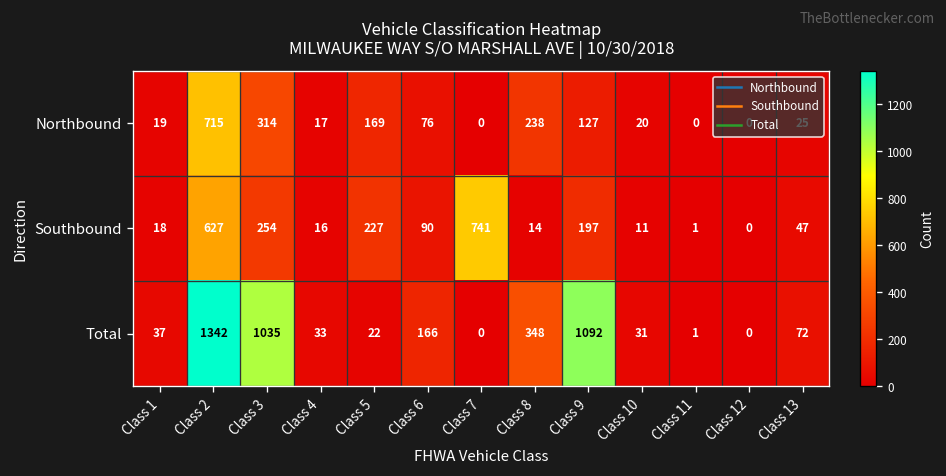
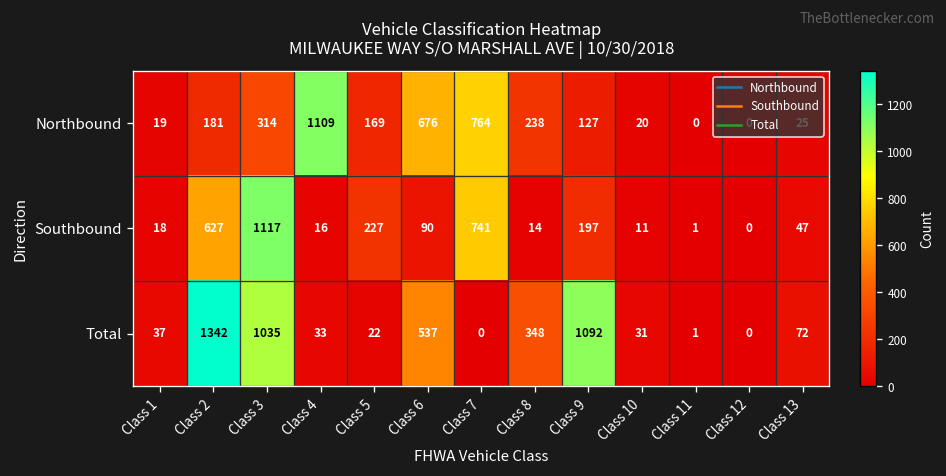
  {
    "Northbound": {
      "Class 1": 19,
-     "Class 2": 715,
+     "Class 2": 181,
      "Class 3": 314,
-     "Class 4": 17,
+     "Class 4": 1109,
      "Class 5": 169,
-     "Class 6": 76,
-     "Class 7": 0,
+     "Class 6": 676,
+     "Class 7": 764,
      "Class 8": 238,
      "Class 9": 127,
      "Class 10": 20,
      "Class 11": 0
    },
    "Southbound": {
      "Class 1": 18,
      "Class 2": 627,
-     "Class 3": 254,
+     "Class 3": 1117,
      "Class 4": 16,
      "Class 5": 227,
      "Class 6": 90,
      "Class 7": 741,
      "Class 8": 14,
      "Class 9": 197,
      "Class 10": 11,
      "Class 11": 1,
      "Class 12": 0,
      "Class 13": 47
    },
    "Total": {
      "Class 1": 37,
      "Class 2": 1342,
      "Class 3": 1035,
      "Class 4": 33,
      "Class 5": 22,
-     "Class 6": 166,
+     "Class 6": 537,
      "Class 7": 0,
      "Class 8": 348,
      "Class 9": 1092,
      "Class 10": 31,
      "Class 11": 1,
      "Class 12": 0,
      "Class 13": 72
    }
  }
